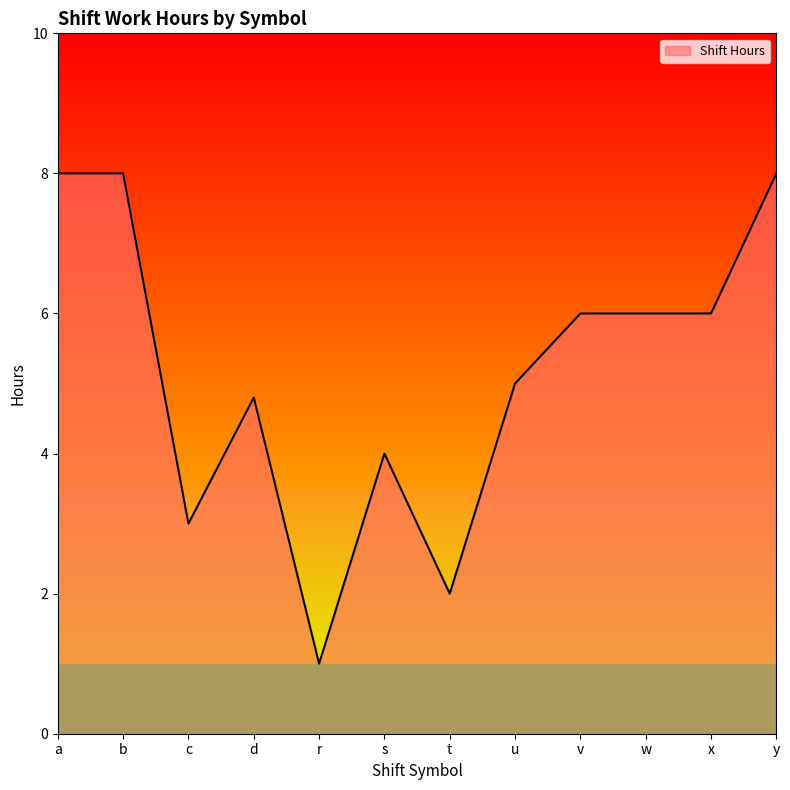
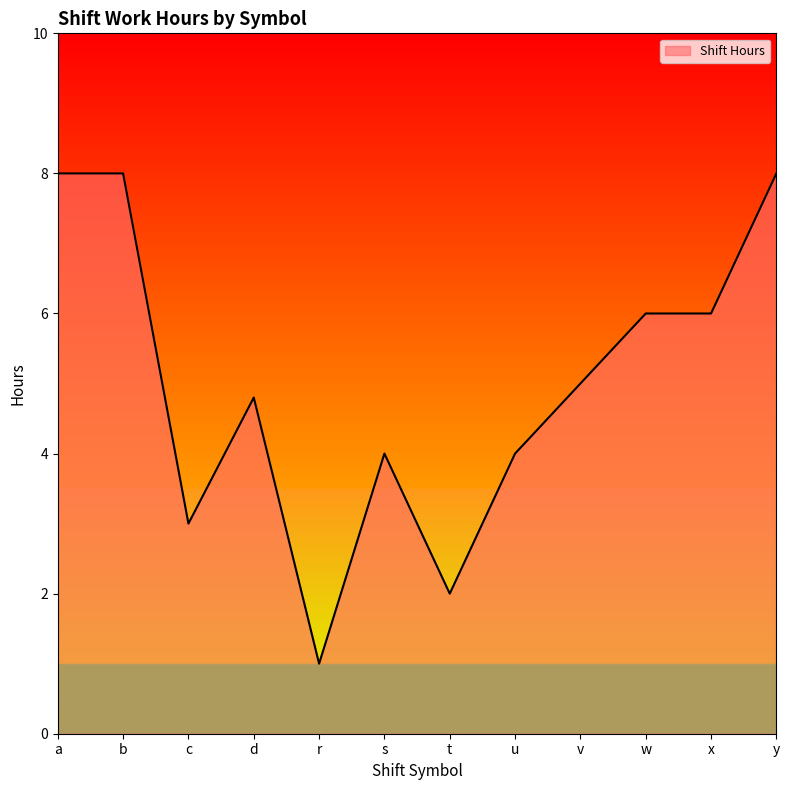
  {
    "a": 8,
    "b": 8,
    "c": 3,
    "d": 4.8,
    "r": 1,
    "s": 4,
    "t": 2,
-   "u": 5,
-   "v": 6,
+   "u": 4,
+   "v": 5,
    "w": 6,
    "x": 6,
    "y": 8
  }
